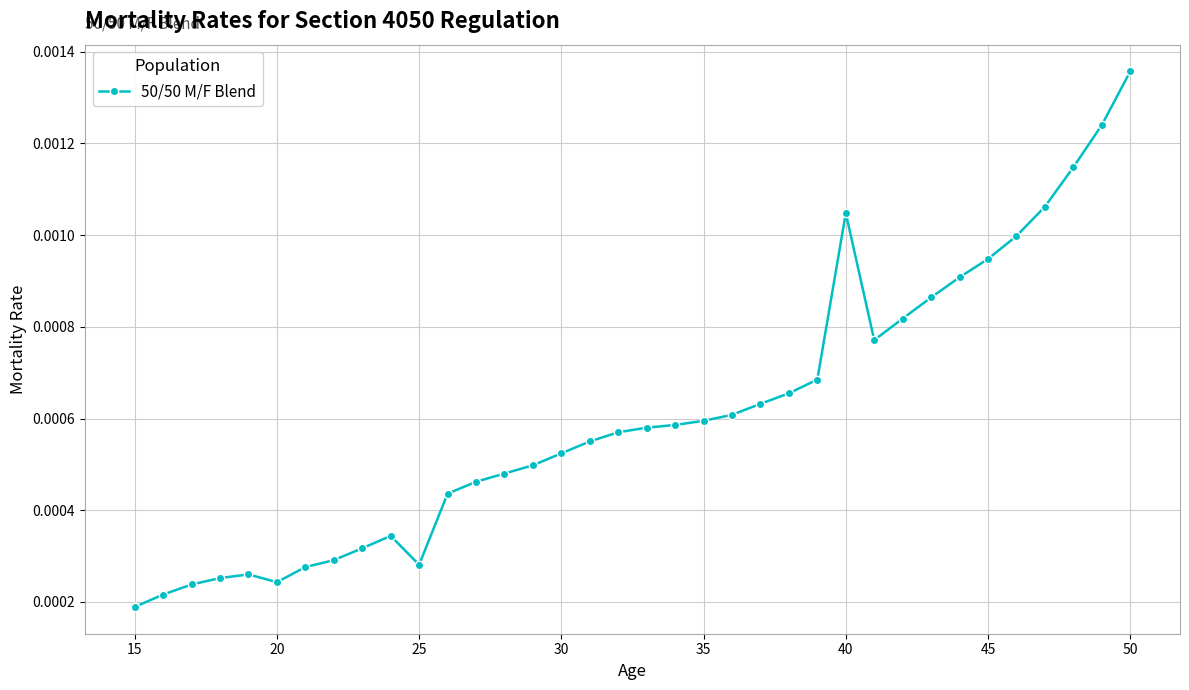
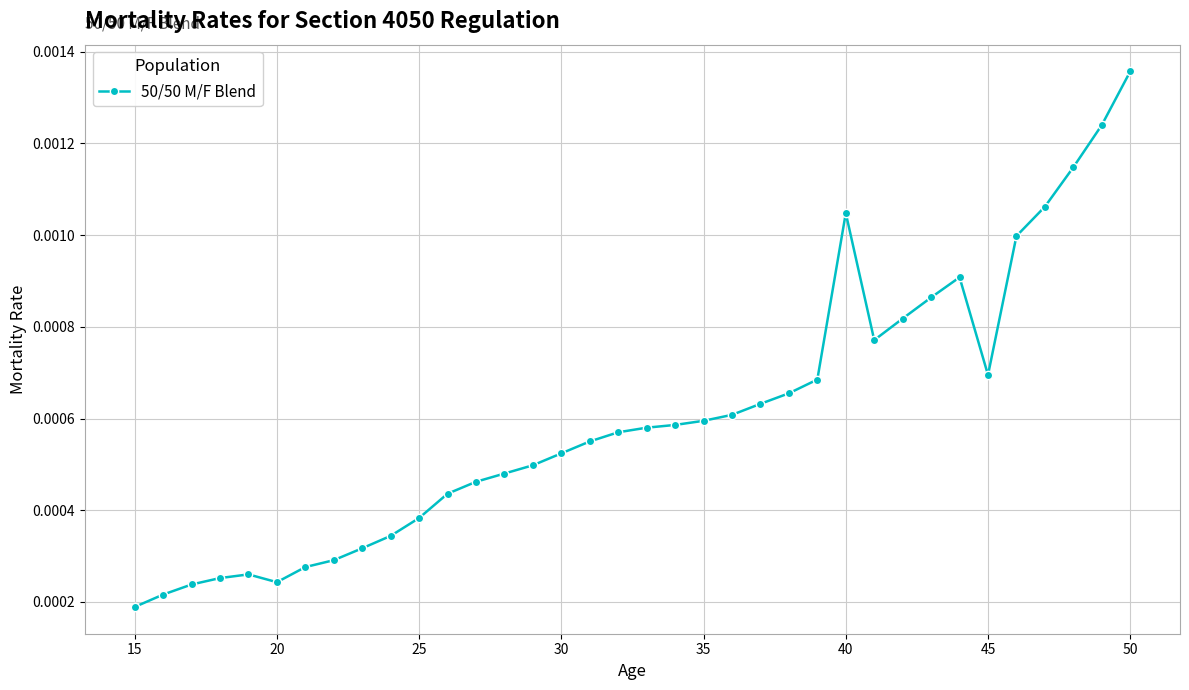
  {
    "15": 0.00019,
    "20": 0.00024,
-   "25": 0.00028,
+   "25": 0.00038,
    "30": 0.00052,
    "35": 0.00060,
    "40": 0.00105,
-   "45": 0.00095,
+   "45": 0.00070,
    "50": 0.00136
  }
